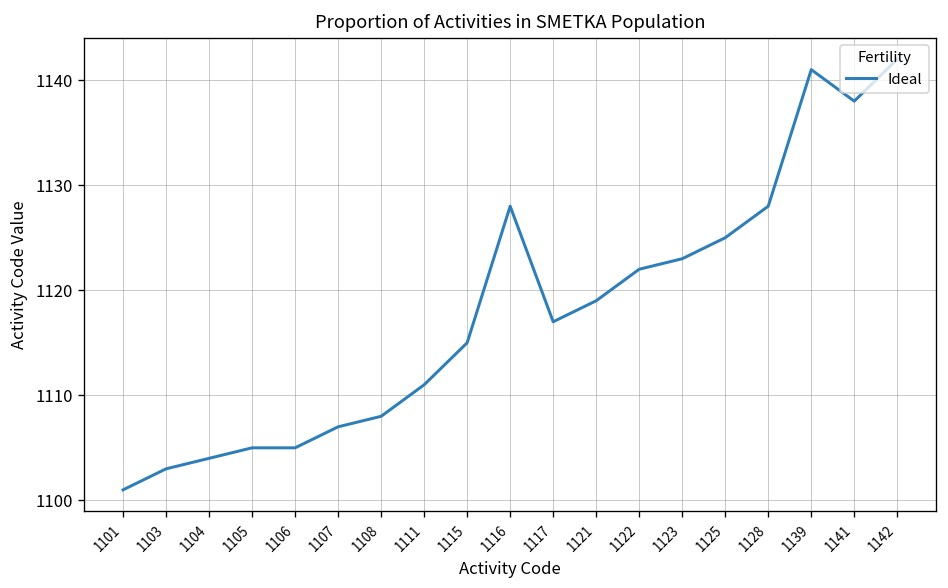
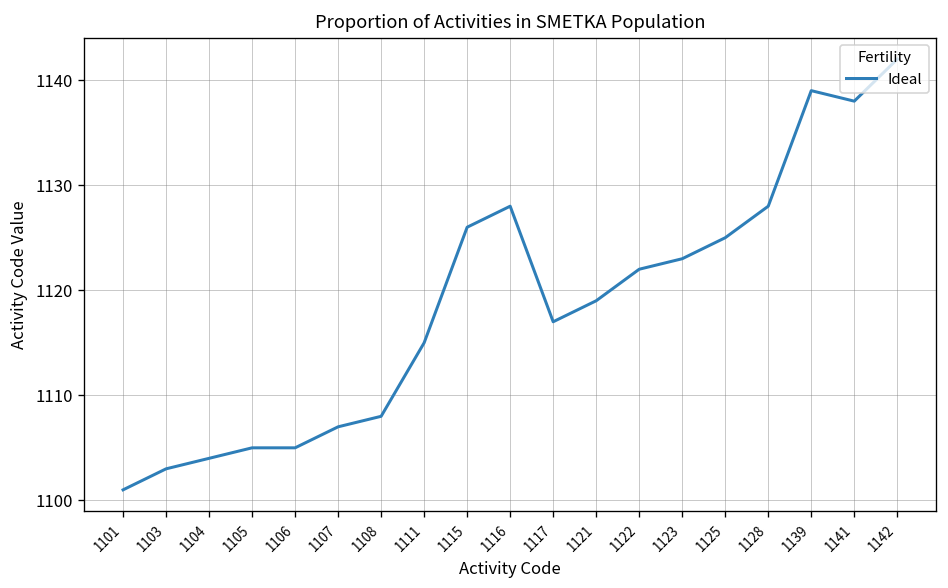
  {
    "1101": 1101,
    "1103": 1103,
    "1104": 1104,
    "1105": 1105,
    "1106": 1105,
    "1107": 1107,
    "1108": 1108,
-   "1111": 1111,
-   "1115": 1115,
+   "1111": 1115,
+   "1115": 1126,
    "1116": 1128,
    "1117": 1117,
    "1121": 1119,
    "1122": 1122,
    "1123": 1123,
    "1125": 1125,
    "1128": 1128,
-   "1139": 1141,
+   "1139": 1139,
    "1141": 1138
  }
